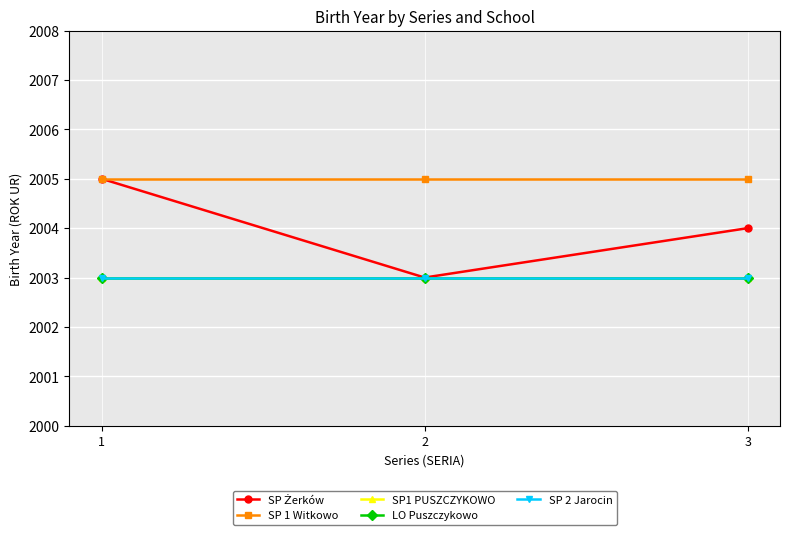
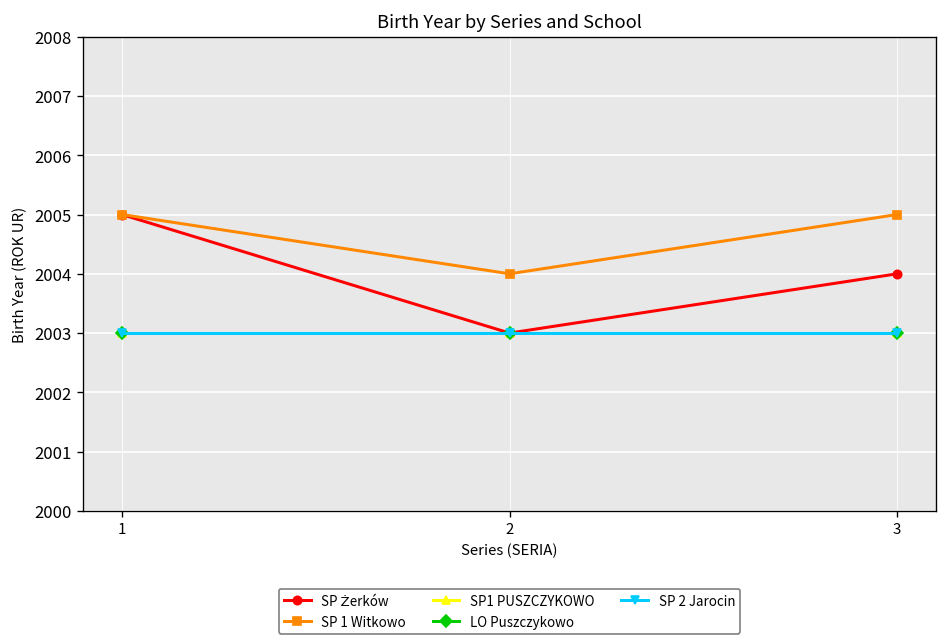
  {
    "SP Żerków": {
      "3": 2004
    },
    "SP 1 Witkowo": {
-     "2": 2005,
+     "2": 2004,
      "3": 2005
    },
    "SP 2 Jarocin": {
      "1": 2003,
      "3": 2003
    }
  }
